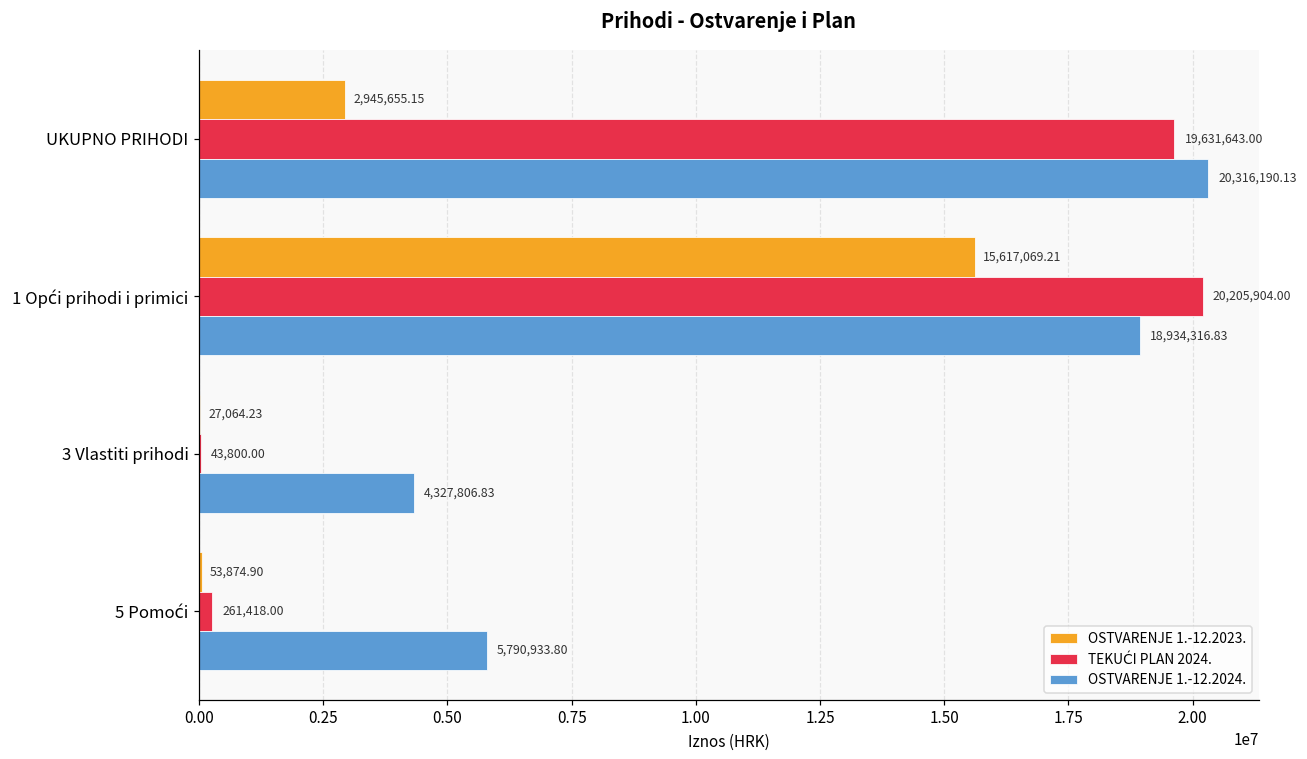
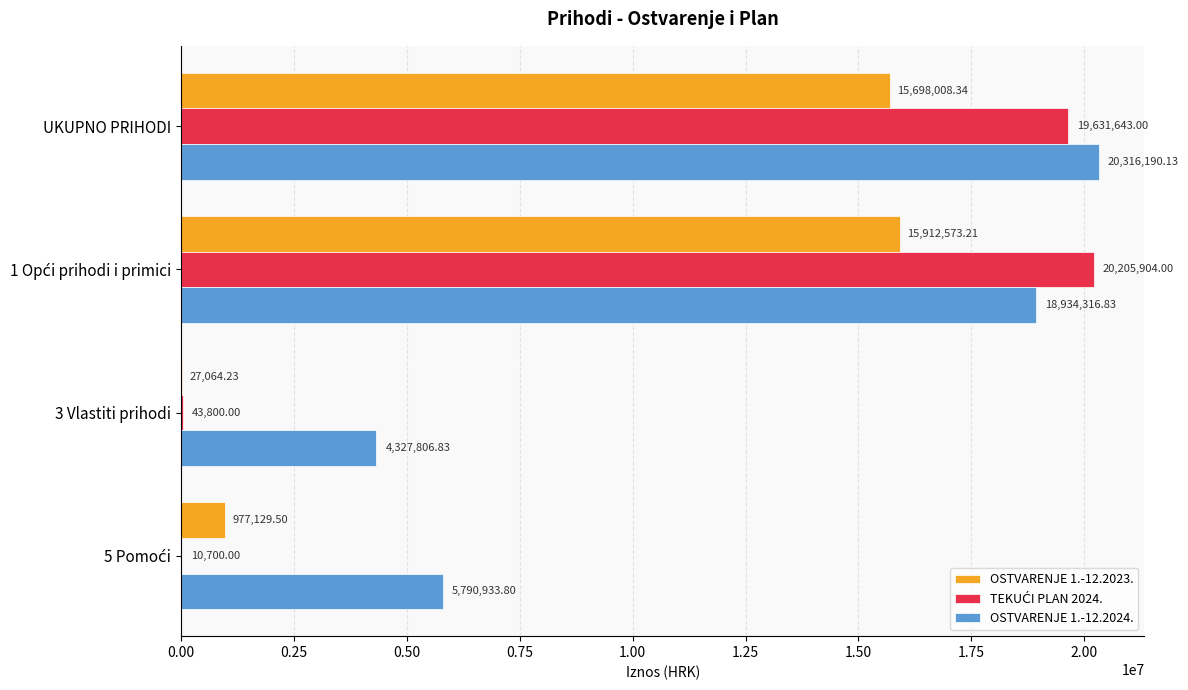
  {
    "OSTVARENJE 1.-12.2023.": {
-     "UKUPNO PRIHODI": "2,945,655.15",
-     "1 Opći prihodi i primici": "15,617,069.21",
+     "UKUPNO PRIHODI": "15,698,008.34",
+     "1 Opći prihodi i primici": "15,912,573.21",
      "3 Vlastiti prihodi": "27,064.23",
-     "5 Pomoći": "53,874.90"
+     "5 Pomoći": "977,129.50"
    },
    "TEKUĆI PLAN 2024.": {
      "UKUPNO PRIHODI": "19,631,643.00",
      "1 Opći prihodi i primici": "20,205,904.00",
      "3 Vlastiti prihodi": "43,800.00",
-     "5 Pomoći": "261,418.00"
+     "5 Pomoći": "10,700.00"
    },
    "OSTVARENJE 1.-12.2024.": {
      "UKUPNO PRIHODI": "20,316,190.13",
      "1 Opći prihodi i primici": "18,934,316.83",
      "3 Vlastiti prihodi": "4,327,806.83",
      "5 Pomoći": "5,790,933.80"
    }
  }
